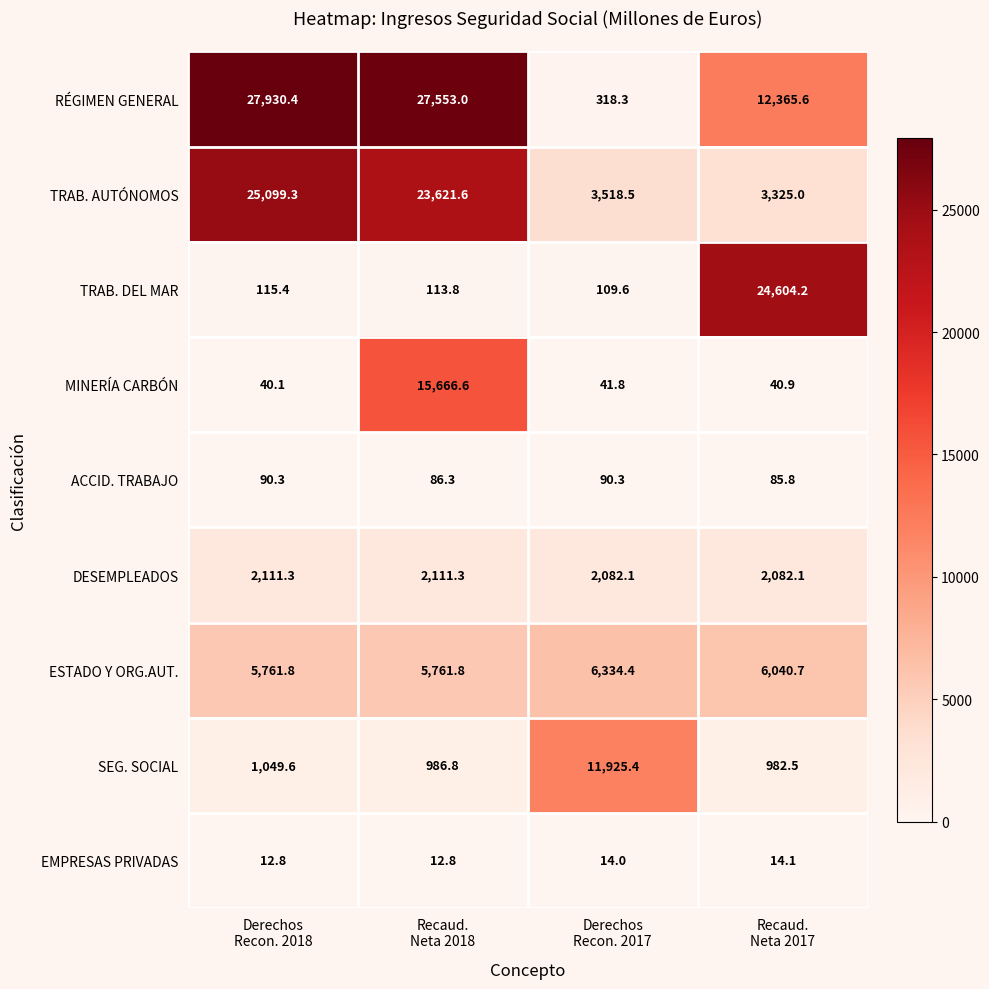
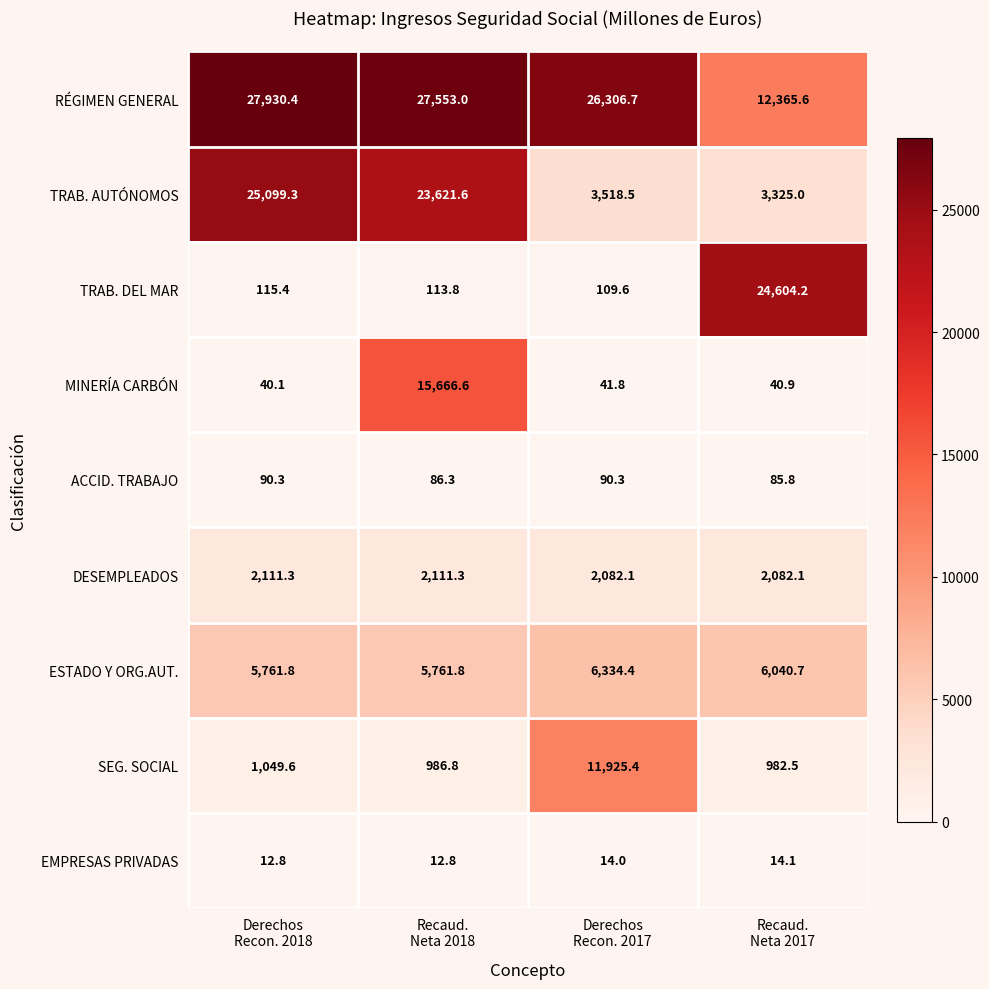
  {
    "RÉGIMEN GENERAL": {
      "Derechos Recon. 2018": "27,930.4",
      "Recaud. Neta 2018": "27,553.0",
-     "Derechos Recon. 2017": "318.3",
+     "Derechos Recon. 2017": "26,306.7",
      "Recaud. Neta 2017": "12,365.6"
    },
    "TRAB. AUTÓNOMOS": {
      "Derechos Recon. 2018": "25,099.3",
      "Recaud. Neta 2018": "23,621.6",
      "Derechos Recon. 2017": "3,518.5",
      "Recaud. Neta 2017": "3,325.0"
    },
    "TRAB. DEL MAR": {
      "Derechos Recon. 2018": "115.4",
      "Recaud. Neta 2018": "113.8",
      "Derechos Recon. 2017": "109.6",
      "Recaud. Neta 2017": "24,604.2"
    },
    "MINERÍA CARBÓN": {
      "Derechos Recon. 2018": "40.1",
      "Recaud. Neta 2018": "15,666.6",
      "Derechos Recon. 2017": "41.8",
      "Recaud. Neta 2017": "40.9"
    },
    "ACCID. TRABAJO": {
      "Derechos Recon. 2018": "90.3",
      "Recaud. Neta 2018": "86.3",
      "Derechos Recon. 2017": "90.3",
      "Recaud. Neta 2017": "85.8"
    },
    "DESEMPLEADOS": {
      "Derechos Recon. 2018": "2,111.3",
      "Recaud. Neta 2018": "2,111.3",
      "Derechos Recon. 2017": "2,082.1",
      "Recaud. Neta 2017": "2,082.1"
    },
    "ESTADO Y ORG.AUT.": {
      "Derechos Recon. 2018": "5,761.8",
      "Recaud. Neta 2018": "5,761.8",
      "Derechos Recon. 2017": "6,334.4",
      "Recaud. Neta 2017": "6,040.7"
    },
    "SEG. SOCIAL": {
      "Derechos Recon. 2018": "1,049.6",
      "Recaud. Neta 2018": "986.8",
      "Derechos Recon. 2017": "11,925.4",
      "Recaud. Neta 2017": "982.5"
    },
    "EMPRESAS PRIVADAS": {
      "Derechos Recon. 2018": "12.8",
      "Recaud. Neta 2018": "12.8",
      "Derechos Recon. 2017": "14.0",
      "Recaud. Neta 2017": "14.1"
    }
  }
